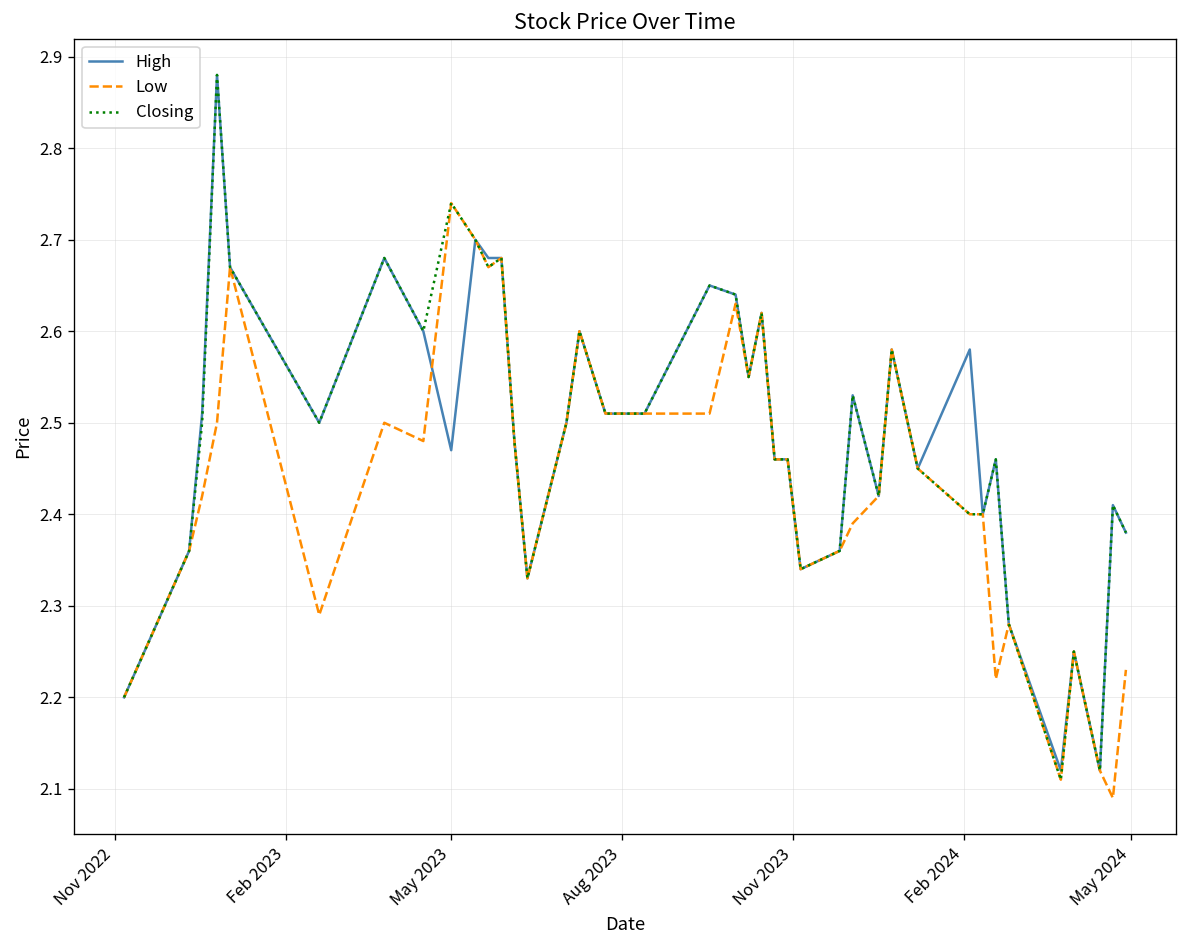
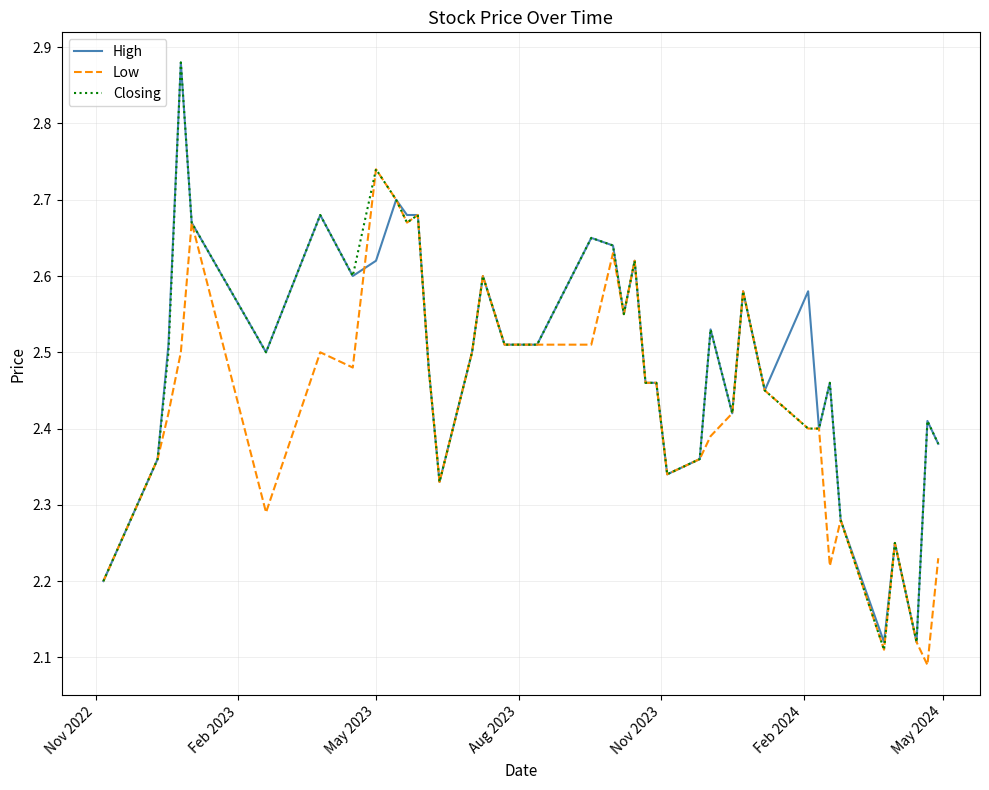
  {
    "High": {
-     "May 2023": 2.47
+     "May 2023": 2.62
    }
  }
